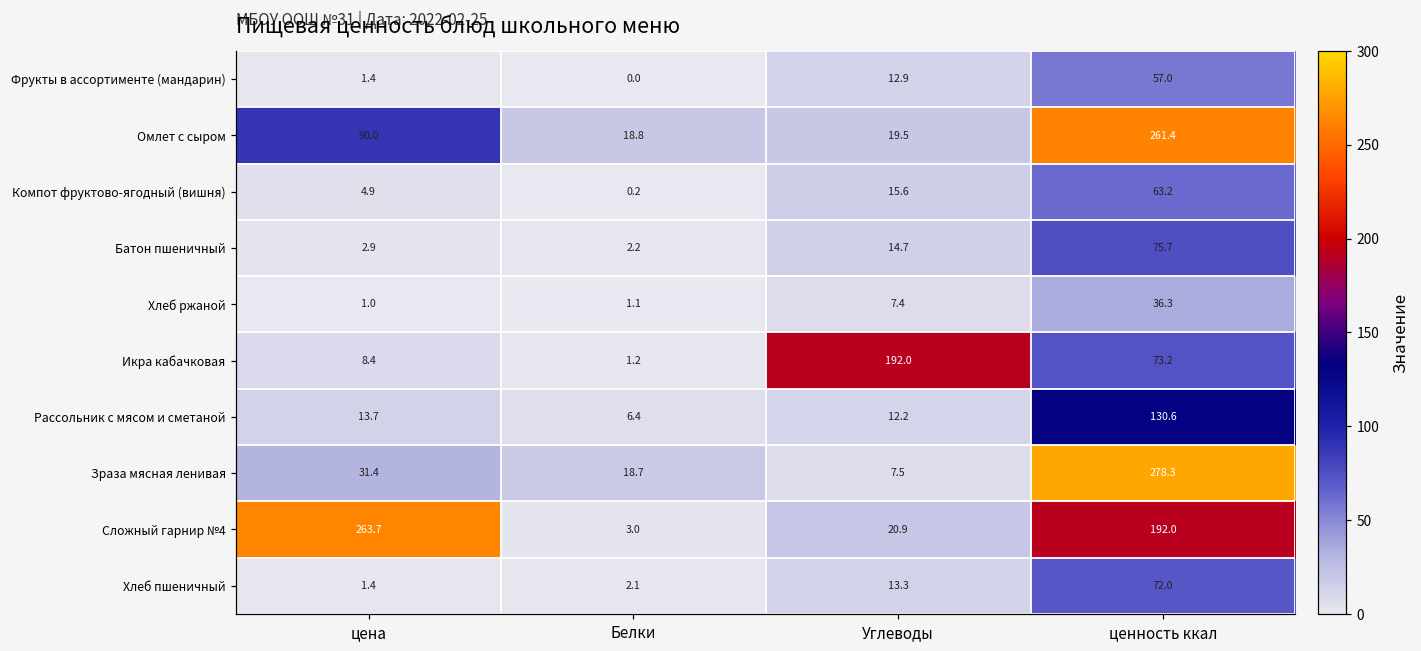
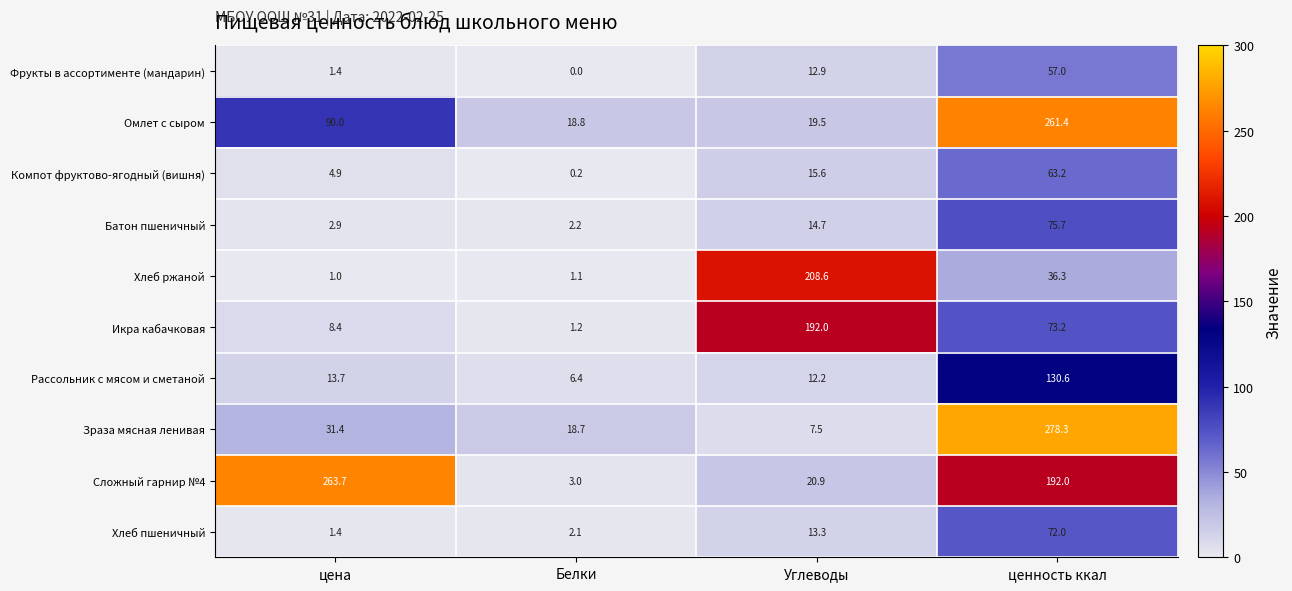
  {
    "Фрукты в ассортименте (мандарин)": {
      "цена": 1.4,
      "Белки": 0.0,
      "Углеводы": 12.9,
      "ценность ккал": 57.0
    },
    "Омлет с сыром": {
      "цена": 90.0,
      "Белки": 18.8,
      "Углеводы": 19.5,
      "ценность ккал": 261.4
    },
    "Компот фруктово-ягодный (вишня)": {
      "цена": 4.9,
      "Белки": 0.2,
      "Углеводы": 15.6,
      "ценность ккал": 63.2
    },
    "Батон пшеничный": {
      "цена": 2.9,
      "Белки": 2.2,
      "Углеводы": 14.7,
      "ценность ккал": 75.7
    },
    "Хлеб ржаной": {
      "цена": 1.0,
      "Белки": 1.1,
-     "Углеводы": 7.4,
+     "Углеводы": 208.6,
      "ценность ккал": 36.3
    },
    "Икра кабачковая": {
      "цена": 8.4,
      "Белки": 1.2,
      "Углеводы": 192.0,
      "ценность ккал": 73.2
    },
    "Рассольник с мясом и сметаной": {
      "цена": 13.7,
      "Белки": 6.4,
      "Углеводы": 12.2,
      "ценность ккал": 130.6
    },
    "Зраза мясная ленивая": {
      "цена": 31.4,
      "Белки": 18.7,
      "Углеводы": 7.5,
      "ценность ккал": 278.3
    },
    "Сложный гарнир №4": {
      "цена": 263.7,
      "Белки": 3.0,
      "Углеводы": 20.9,
      "ценность ккал": 192.0
    },
    "Хлеб пшеничный": {
      "цена": 1.4,
      "Белки": 2.1,
      "Углеводы": 13.3,
      "ценность ккал": 72.0
    }
  }
